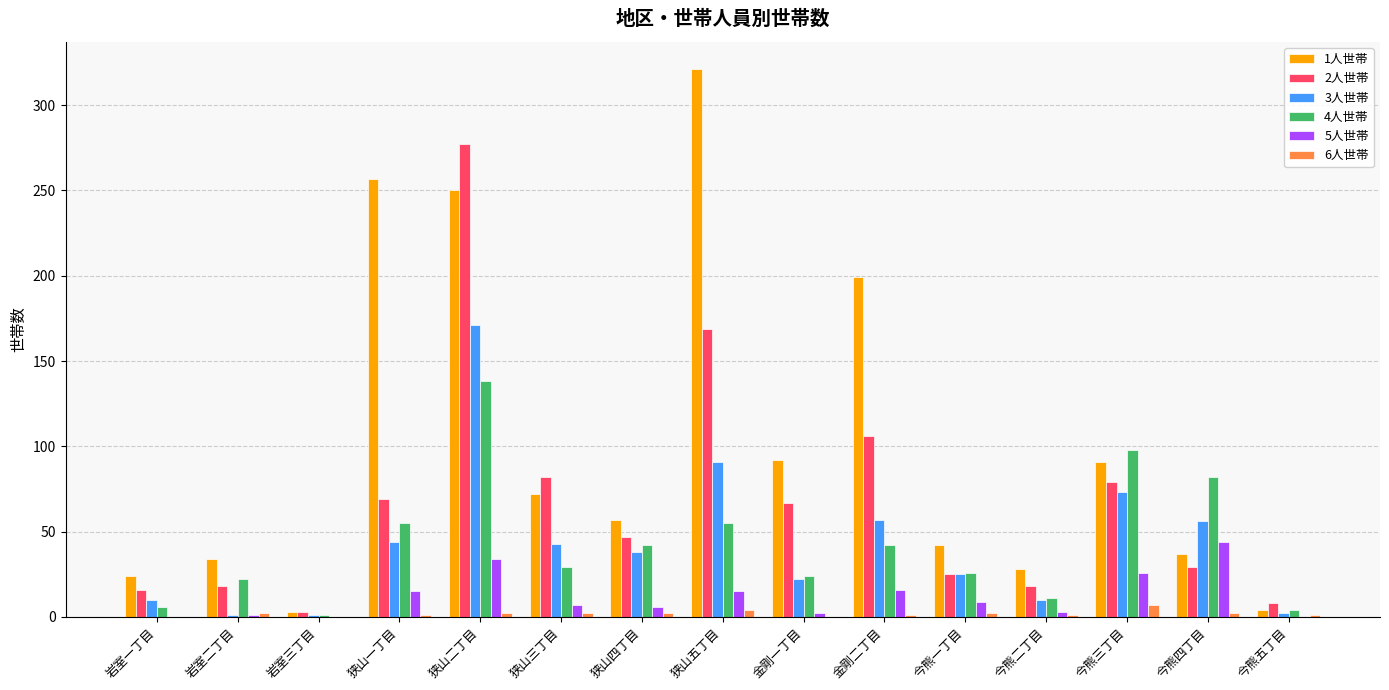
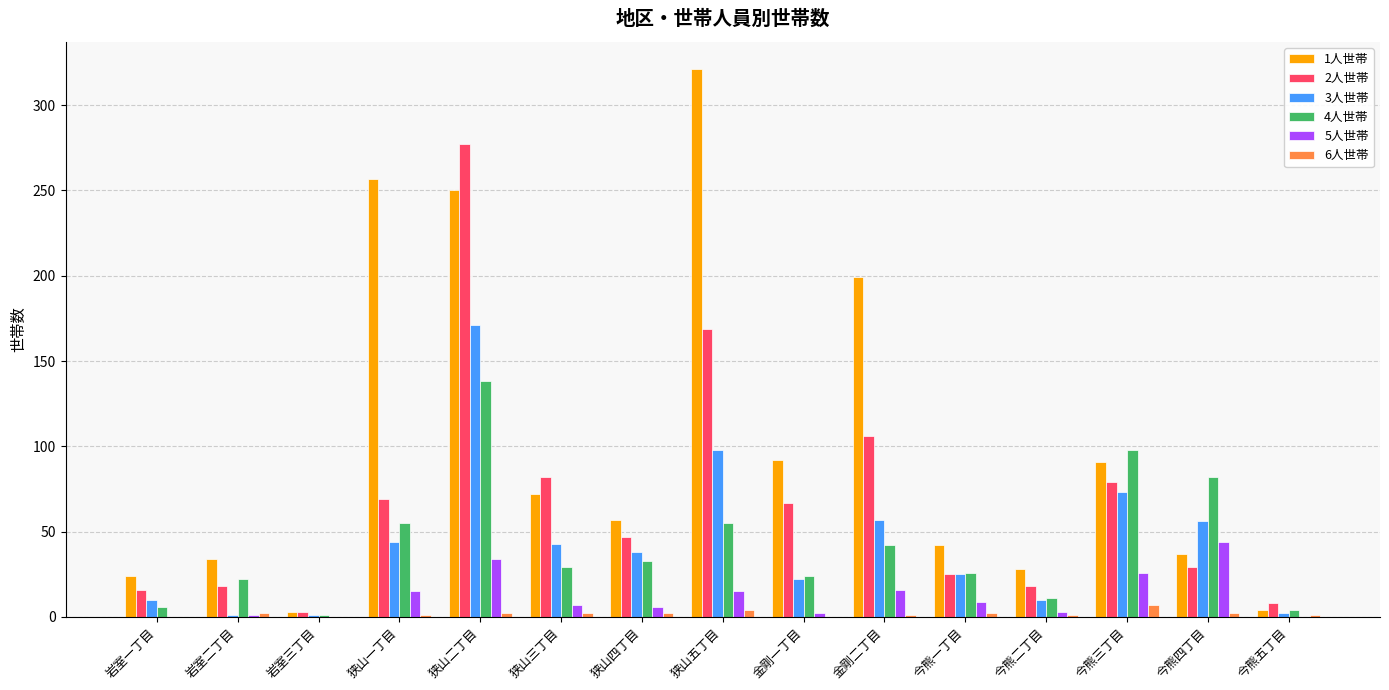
  {
    "1人世帯": {
      "岩室一丁目": 24,
      "岩室二丁目": 34,
      "岩室三丁目": 3,
      "狭山一丁目": 257,
      "狭山二丁目": 250,
      "狭山三丁目": 72,
      "狭山四丁目": 57,
      "狭山五丁目": 321,
      "金剛一丁目": 92,
      "金剛二丁目": 199,
      "今熊一丁目": 42,
      "今熊二丁目": 28,
      "今熊三丁目": 91,
      "今熊四丁目": 37,
      "今熊五丁目": 4
    },
    "2人世帯": {
      "岩室一丁目": 16,
      "岩室二丁目": 18,
      "岩室三丁目": 3,
      "狭山一丁目": 69,
      "狭山二丁目": 277,
      "狭山三丁目": 82,
      "狭山四丁目": 47,
      "狭山五丁目": 169,
      "金剛一丁目": 67,
      "金剛二丁目": 106,
      "今熊一丁目": 25,
      "今熊二丁目": 18,
      "今熊三丁目": 79,
      "今熊四丁目": 29,
      "今熊五丁目": 8
    },
    "3人世帯": {
      "岩室一丁目": 10,
      "狭山一丁目": 44,
      "狭山二丁目": 171,
      "狭山三丁目": 43,
      "狭山四丁目": 38,
-     "狭山五丁目": 91,
+     "狭山五丁目": 98,
      "金剛一丁目": 22,
      "金剛二丁目": 57,
      "今熊一丁目": 25,
      "今熊二丁目": 10,
      "今熊三丁目": 73,
      "今熊四丁目": 56,
      "今熊五丁目": 2
    },
    "4人世帯": {
      "岩室一丁目": 6,
      "岩室二丁目": 22,
      "狭山一丁目": 55,
      "狭山二丁目": 138,
      "狭山三丁目": 29,
-     "狭山四丁目": 42,
+     "狭山四丁目": 33,
      "狭山五丁目": 55,
      "金剛一丁目": 24,
      "金剛二丁目": 42,
      "今熊一丁目": 26,
      "今熊二丁目": 11,
      "今熊三丁目": 98,
      "今熊四丁目": 82,
      "今熊五丁目": 4
    },
    "5人世帯": {
      "岩室一丁目": 0,
      "岩室三丁目": 0,
      "狭山一丁目": 15,
      "狭山二丁目": 34,
      "狭山三丁目": 7,
      "狭山四丁目": 6,
      "狭山五丁目": 15,
      "金剛一丁目": 2,
      "金剛二丁目": 16,
      "今熊一丁目": 9,
      "今熊二丁目": 3,
      "今熊三丁目": 26,
      "今熊四丁目": 44,
      "今熊五丁目": 0
    },
    "6人世帯": {
      "岩室一丁目": 0,
      "岩室二丁目": 2,
      "岩室三丁目": 0,
      "狭山二丁目": 2,
      "狭山三丁目": 2,
      "狭山四丁目": 2,
      "狭山五丁目": 4,
      "金剛一丁目": 0,
      "今熊一丁目": 2,
      "今熊三丁目": 7,
      "今熊四丁目": 2
    }
  }
